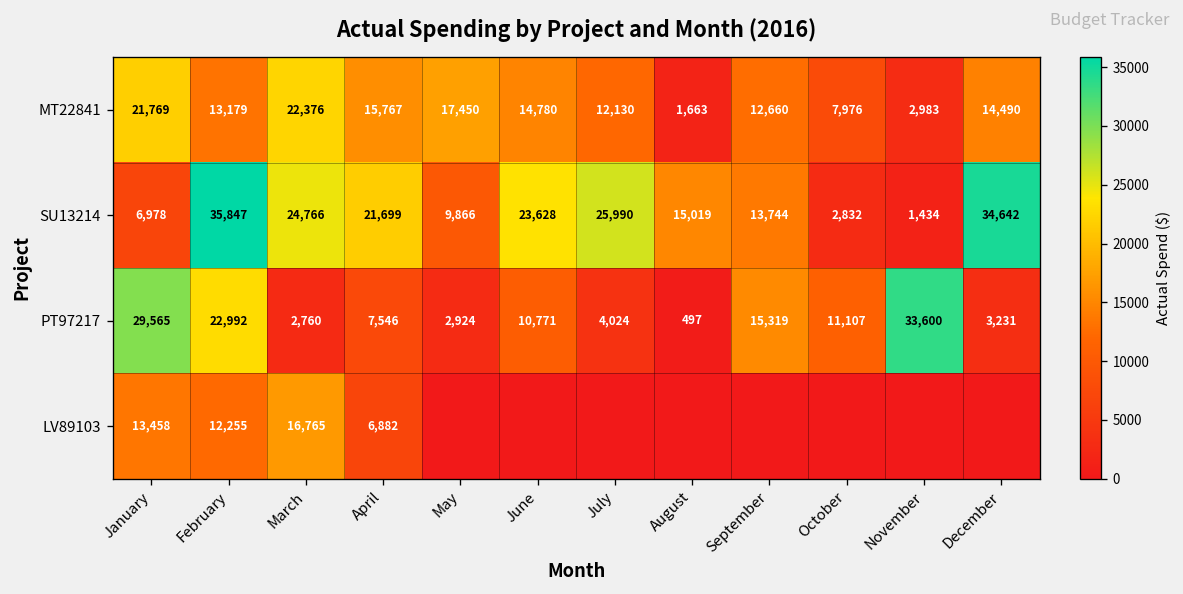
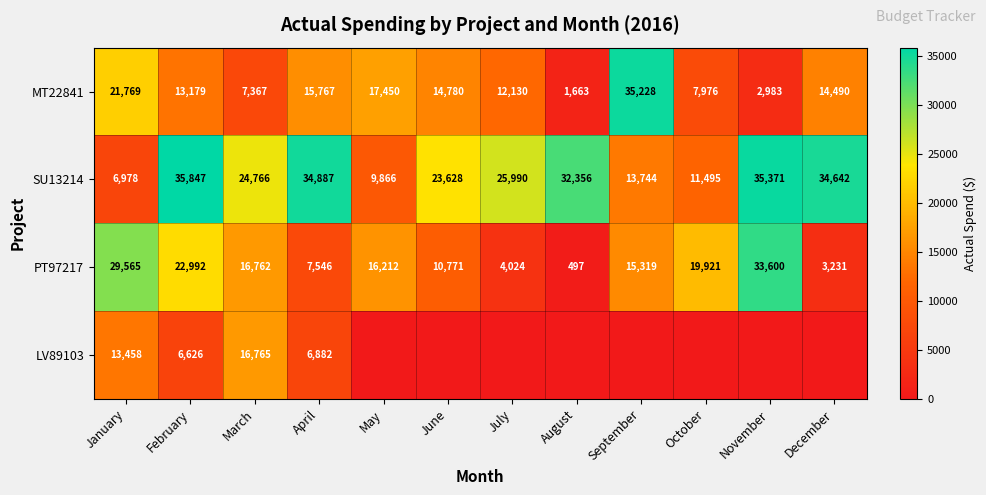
  {
    "MT22841": {
      "January": "21,769",
      "February": "13,179",
-     "March": "22,376",
+     "March": "7,367",
      "April": "15,767",
      "May": "17,450",
      "June": "14,780",
      "July": "12,130",
      "August": "1,663",
-     "September": "12,660",
+     "September": "35,228",
      "October": "7,976",
      "November": "2,983",
      "December": "14,490"
    },
    "SU13214": {
      "January": "6,978",
      "February": "35,847",
      "March": "24,766",
-     "April": "21,699",
+     "April": "34,887",
      "May": "9,866",
      "June": "23,628",
      "July": "25,990",
-     "August": "15,019",
+     "August": "32,356",
      "September": "13,744",
-     "October": "2,832",
-     "November": "1,434",
+     "October": "11,495",
+     "November": "35,371",
      "December": "34,642"
    },
    "PT97217": {
      "January": "29,565",
      "February": "22,992",
-     "March": "2,760",
+     "March": "16,762",
      "April": "7,546",
-     "May": "2,924",
+     "May": "16,212",
      "June": "10,771",
      "July": "4,024",
      "August": "497",
      "September": "15,319",
-     "October": "11,107",
+     "October": "19,921",
      "November": "33,600",
      "December": "3,231"
    },
    "LV89103": {
      "January": "13,458",
-     "February": "12,255",
+     "February": "6,626",
      "March": "16,765",
      "April": "6,882"
    }
  }
